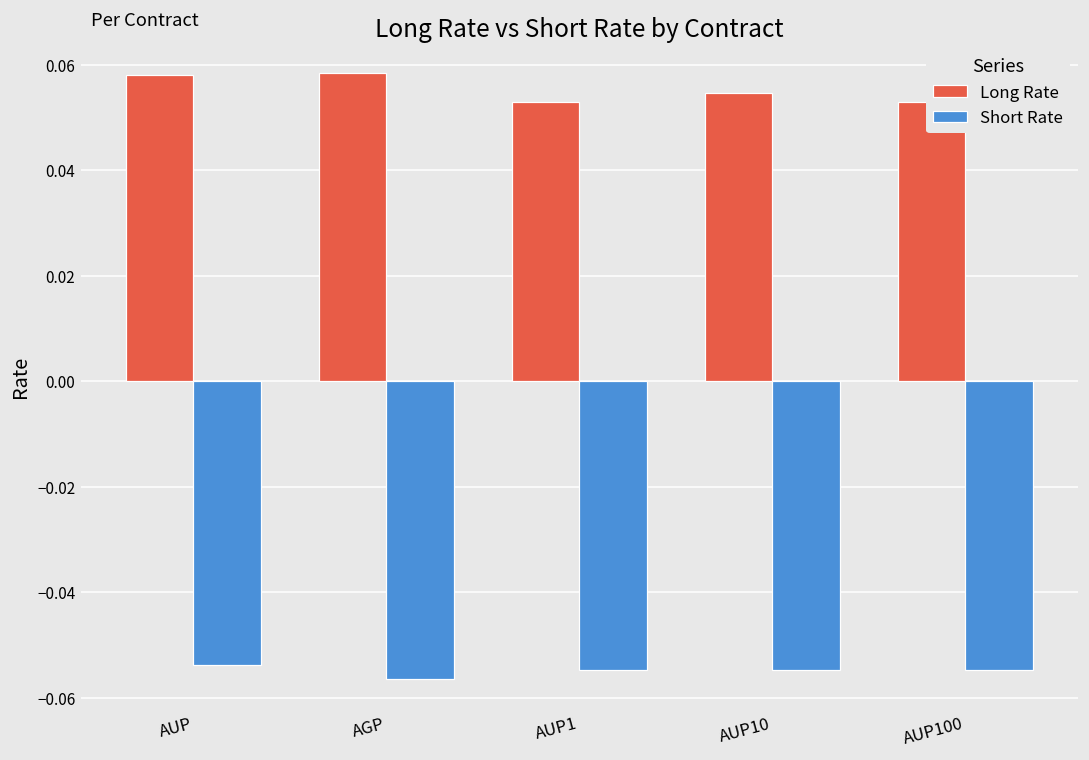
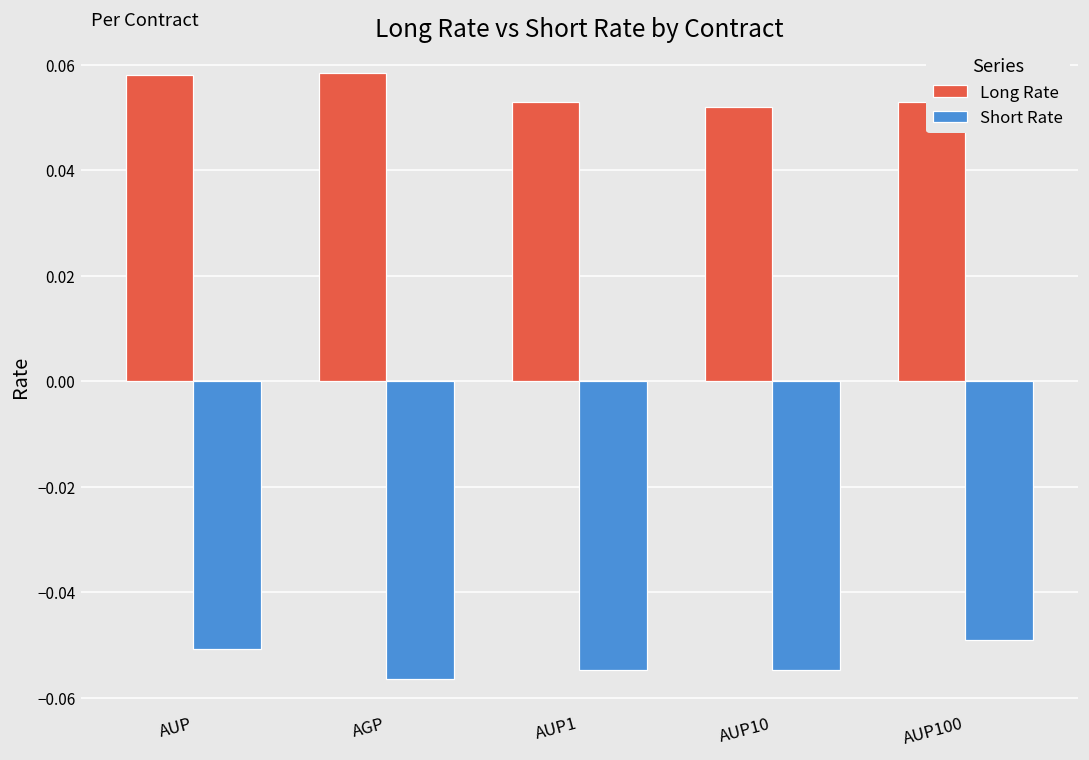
  {
    "Long Rate": {
      "AUP": 0.058,
      "AGP": 0.059,
      "AUP1": 0.053,
-     "AUP10": 0.055
+     "AUP10": 0.052
    },
    "Short Rate": {
-     "AUP": -0.054,
+     "AUP": -0.051,
      "AGP": -0.057,
      "AUP1": -0.055,
      "AUP10": -0.055,
-     "AUP100": -0.055
+     "AUP100": -0.049
    }
  }
